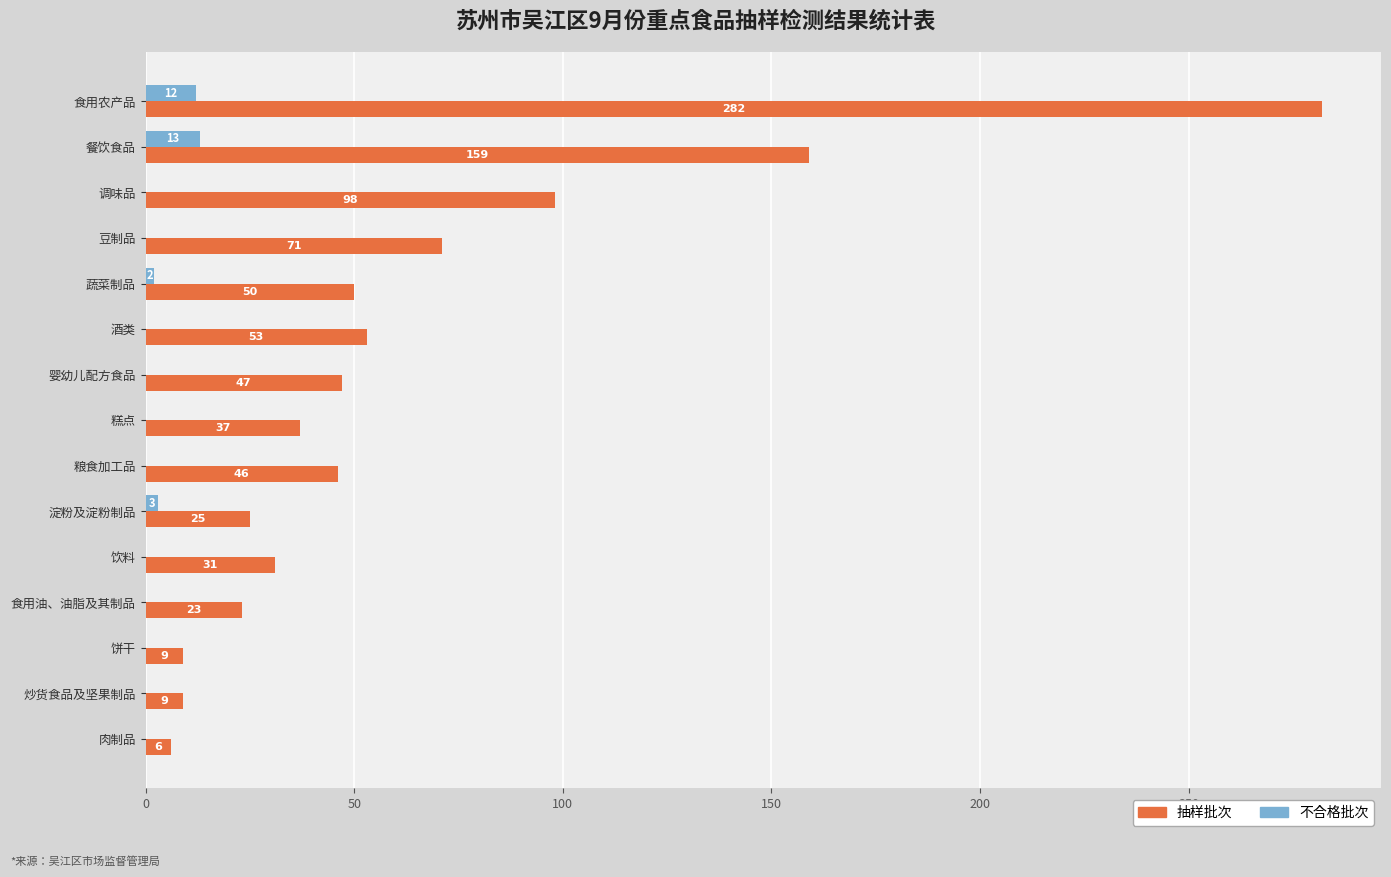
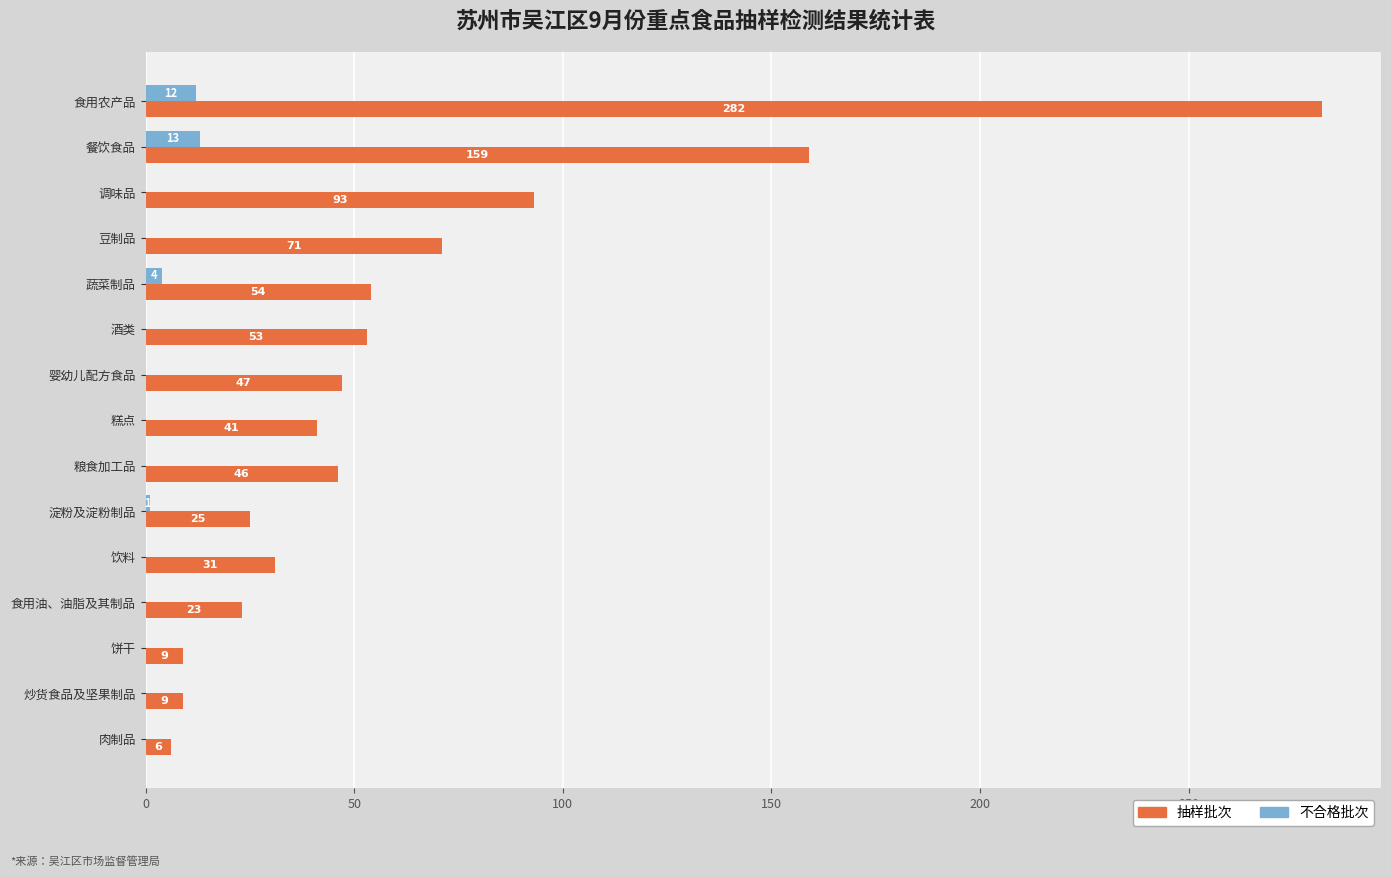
  {
    "抽样批次": {
      "食用农产品": 282,
      "餐饮食品": 159,
-     "调味品": 98,
+     "调味品": 93,
      "豆制品": 71,
-     "蔬菜制品": 50,
+     "蔬菜制品": 54,
      "酒类": 53,
      "婴幼儿配方食品": 47,
-     "糕点": 37,
+     "糕点": 41,
      "粮食加工品": 46,
      "淀粉及淀粉制品": 25,
      "饮料": 31,
      "食用油、油脂及其制品": 23,
      "饼干": 9,
      "炒货食品及坚果制品": 9,
      "肉制品": 6
    },
    "不合格批次": {
      "食用农产品": 12,
      "餐饮食品": 13,
-     "蔬菜制品": 2,
-     "淀粉及淀粉制品": 3
+     "蔬菜制品": 4,
+     "淀粉及淀粉制品": 1
    }
  }
